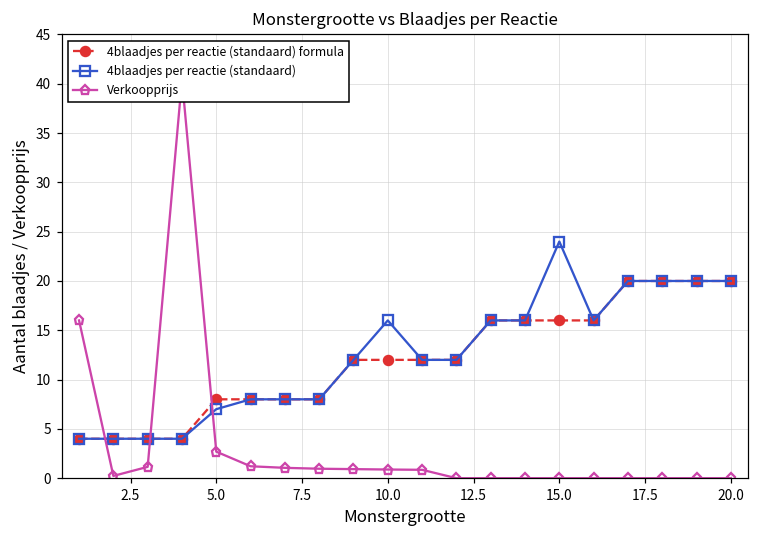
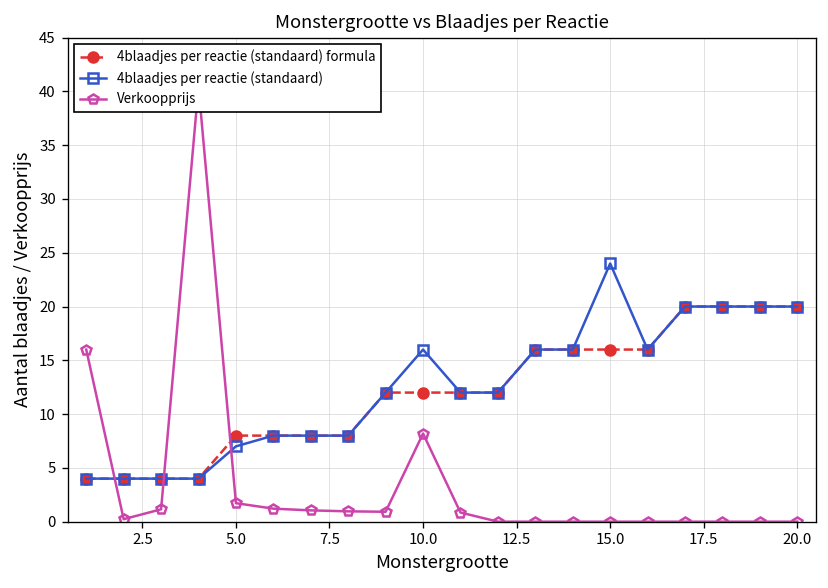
  {
    "4blaadjes per reactie (standaard) formula": {
      "5.0": 8,
      "10.0": 12,
      "15.0": 16
    },
    "4blaadjes per reactie (standaard)": {
      "5.0": 7,
      "10.0": 16,
      "15.0": 24
    },
    "Verkoopprijs": {
-     "5.0": 3,
-     "10.0": 1,
+     "5.0": 2,
+     "10.0": 8,
      "15.0": 0,
      "20.0": 0
    }
  }
